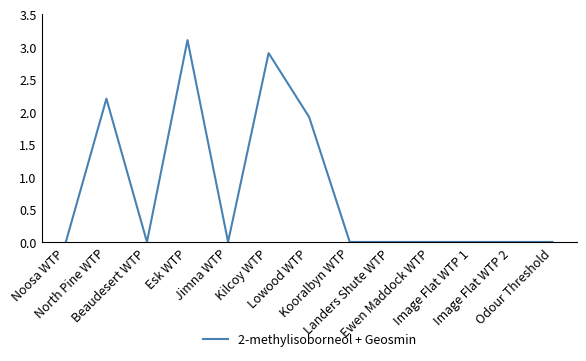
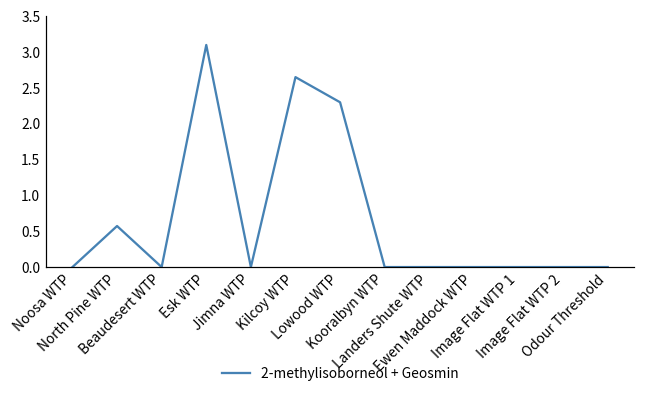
  {
    "Noosa WTP": 0.0,
-   "North Pine WTP": 2.2,
+   "North Pine WTP": 0.6,
    "Beaudesert WTP": 0.0,
    "Esk WTP": 3.1,
    "Jimna WTP": 0.0,
-   "Kilcoy WTP": 2.9,
-   "Lowood WTP": 1.9,
+   "Kilcoy WTP": 2.7,
+   "Lowood WTP": 2.3,
    "Kooralbyn WTP": 0.0,
    "Landers Shute WTP": 0.0,
    "Ewen Maddock WTP": 0.0,
    "Image Flat WTP 1": 0.0,
    "Image Flat WTP 2": 0.0,
    "Odour Threshold": 0.0
  }
